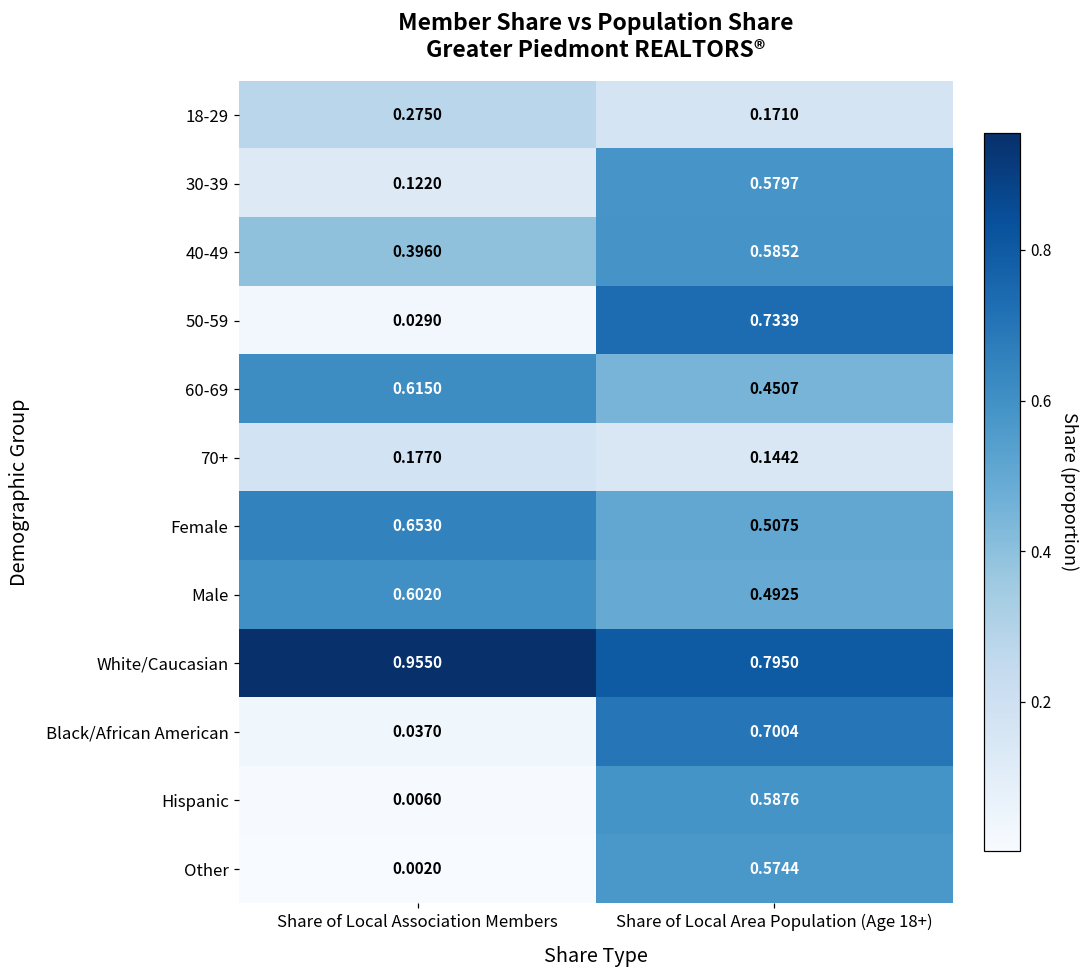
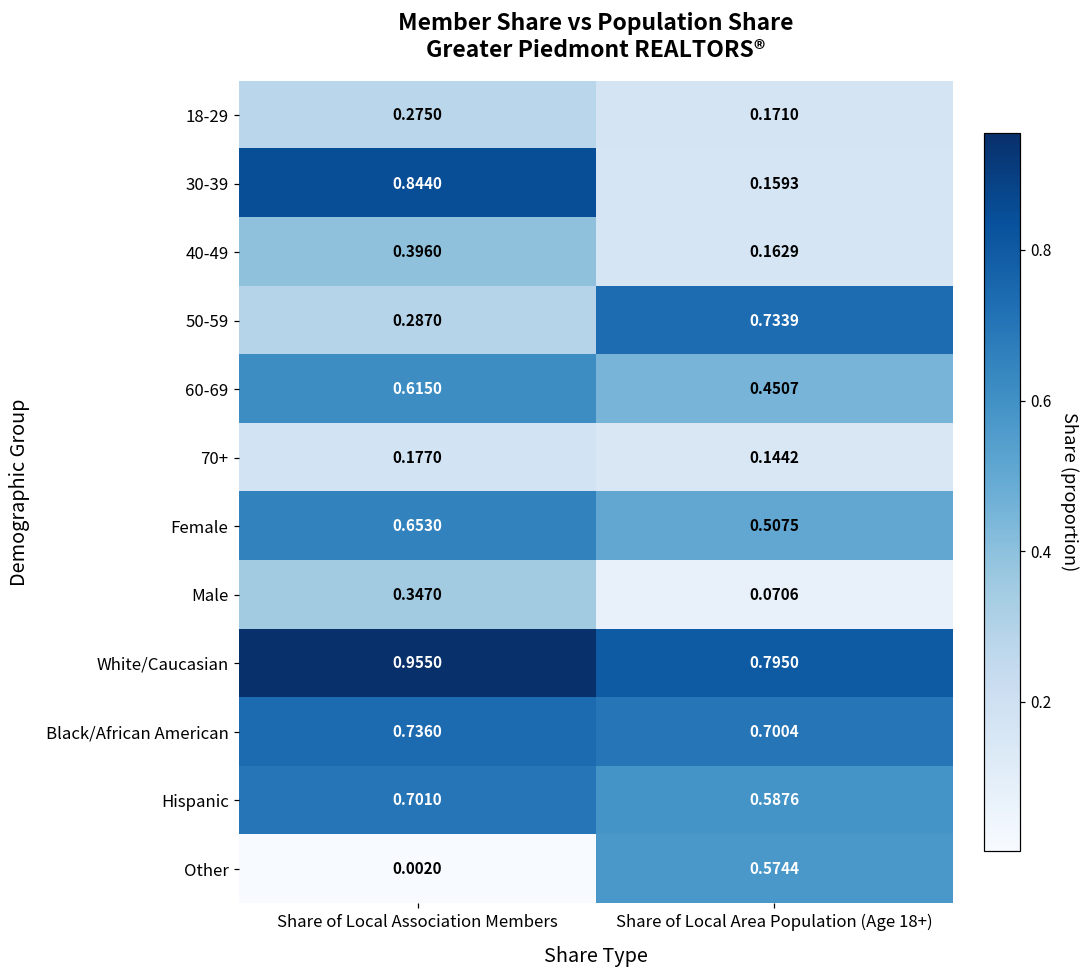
  {
    "18-29": {
      "Share of Local Association Members": 0.2750,
      "Share of Local Area Population (Age 18+)": 0.1710
    },
    "30-39": {
-     "Share of Local Association Members": 0.1220,
-     "Share of Local Area Population (Age 18+)": 0.5797
+     "Share of Local Association Members": 0.8440,
+     "Share of Local Area Population (Age 18+)": 0.1593
    },
    "40-49": {
      "Share of Local Association Members": 0.3960,
-     "Share of Local Area Population (Age 18+)": 0.5852
+     "Share of Local Area Population (Age 18+)": 0.1629
    },
    "50-59": {
-     "Share of Local Association Members": 0.0290,
+     "Share of Local Association Members": 0.2870,
      "Share of Local Area Population (Age 18+)": 0.7339
    },
    "60-69": {
      "Share of Local Association Members": 0.6150,
      "Share of Local Area Population (Age 18+)": 0.4507
    },
    "70+": {
      "Share of Local Association Members": 0.1770,
      "Share of Local Area Population (Age 18+)": 0.1442
    },
    "Female": {
      "Share of Local Association Members": 0.6530,
      "Share of Local Area Population (Age 18+)": 0.5075
    },
    "Male": {
-     "Share of Local Association Members": 0.6020,
-     "Share of Local Area Population (Age 18+)": 0.4925
+     "Share of Local Association Members": 0.3470,
+     "Share of Local Area Population (Age 18+)": 0.0706
    },
    "White/Caucasian": {
      "Share of Local Association Members": 0.9550,
      "Share of Local Area Population (Age 18+)": 0.7950
    },
    "Black/African American": {
-     "Share of Local Association Members": 0.0370,
+     "Share of Local Association Members": 0.7360,
      "Share of Local Area Population (Age 18+)": 0.7004
    },
    "Hispanic": {
-     "Share of Local Association Members": 0.0060,
+     "Share of Local Association Members": 0.7010,
      "Share of Local Area Population (Age 18+)": 0.5876
    },
    "Other": {
      "Share of Local Association Members": 0.0020,
      "Share of Local Area Population (Age 18+)": 0.5744
    }
  }
